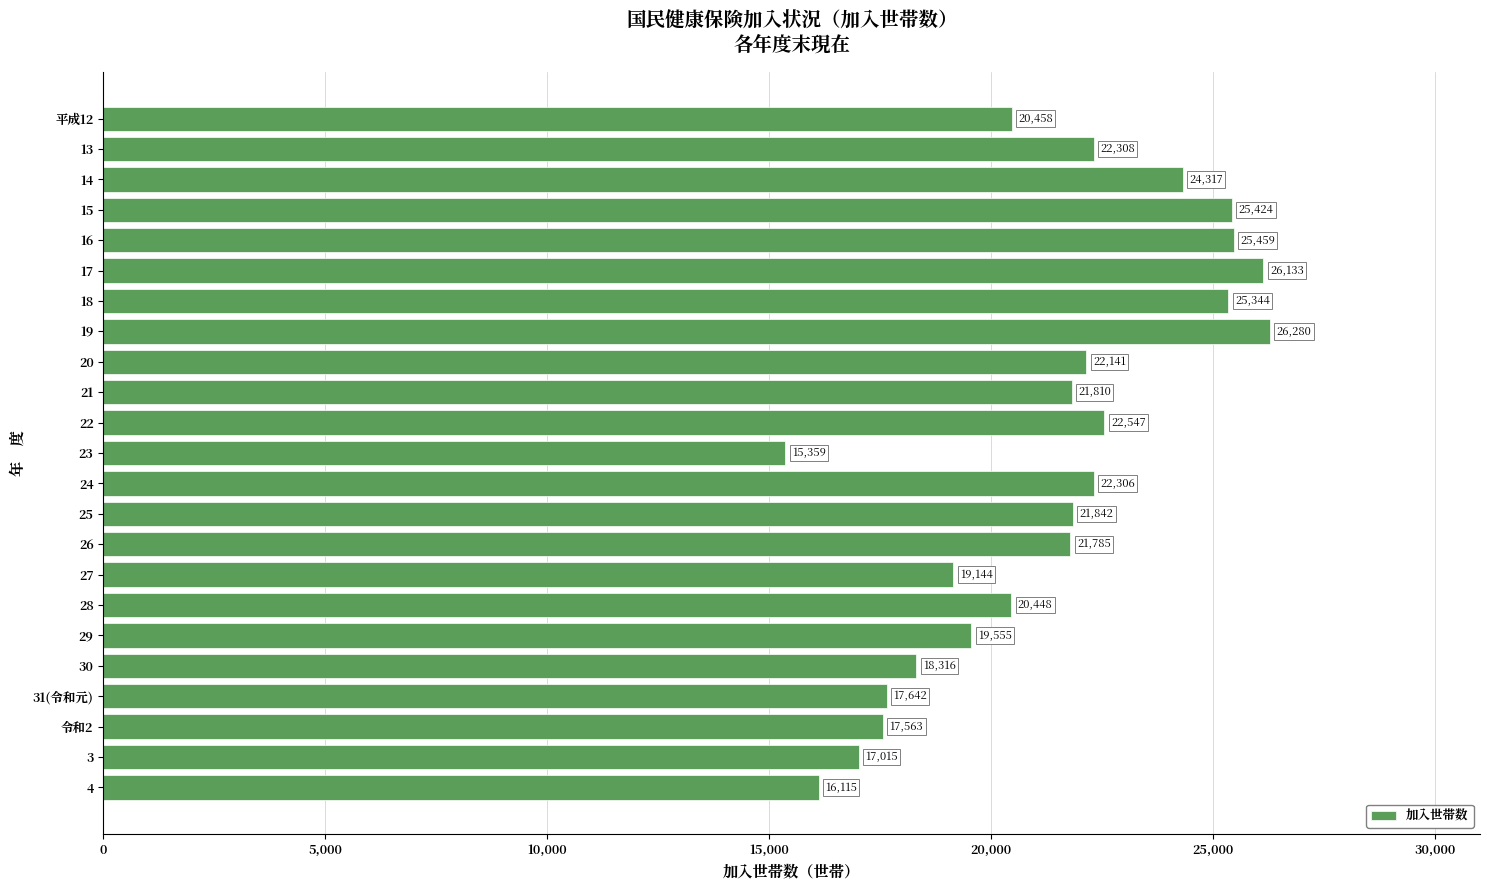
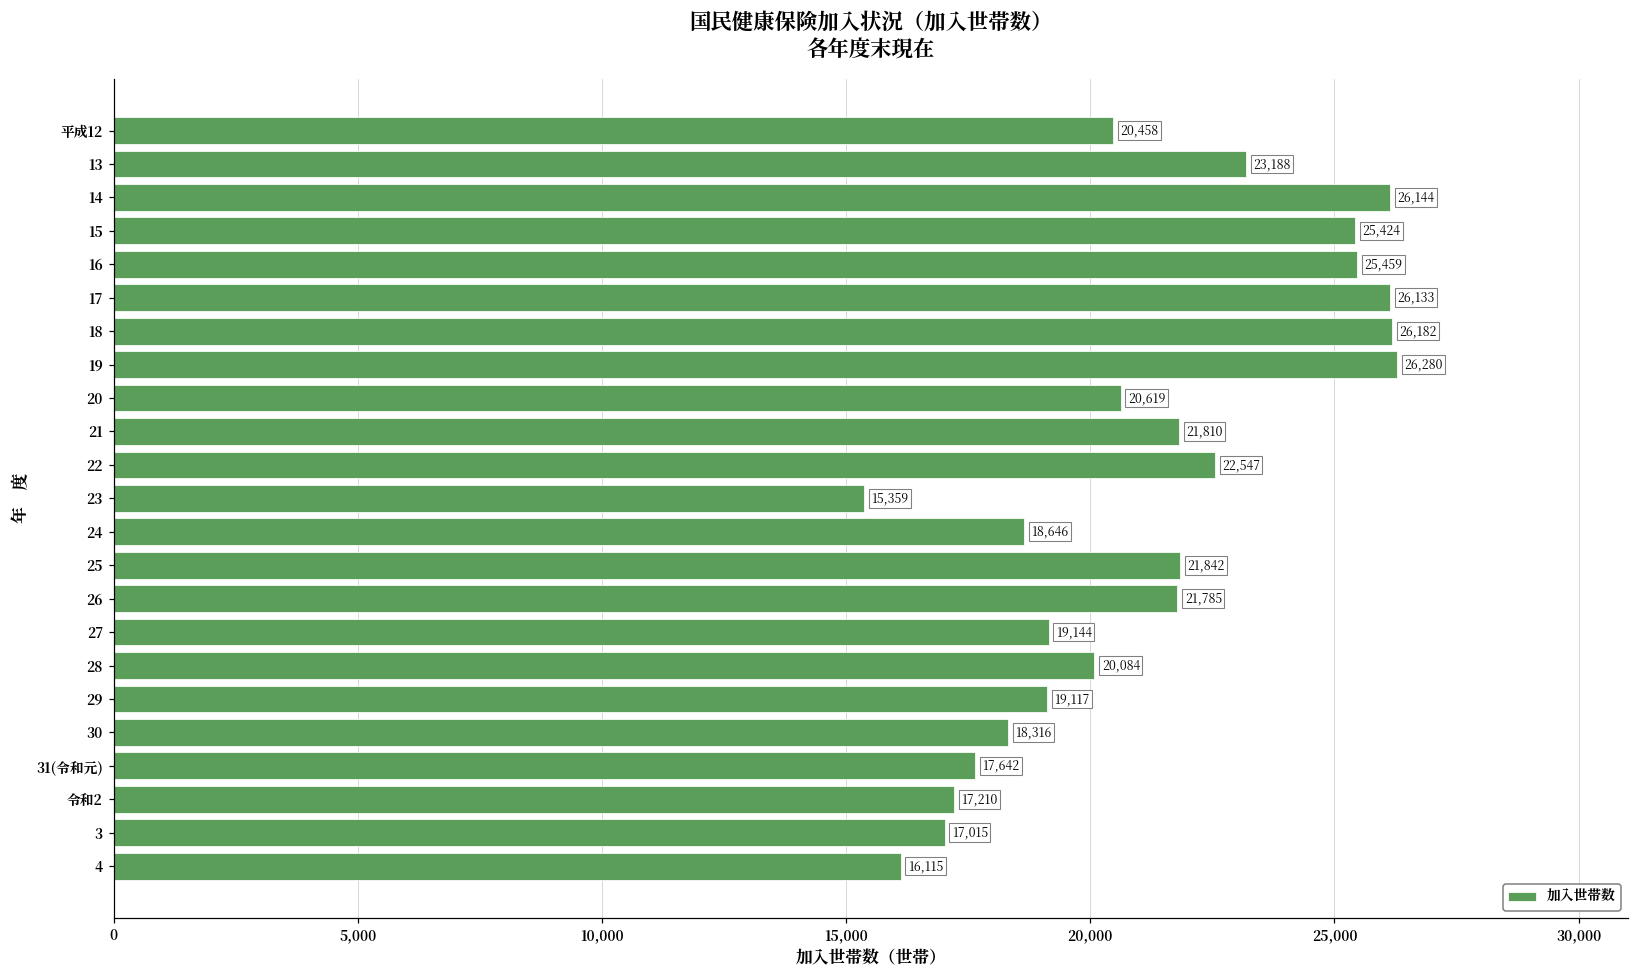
  {
-   "13": "22,308",
-   "14": "24,317",
-   "18": "25,344",
-   "20": "22,141",
-   "24": "22,306",
-   "28": "20,448",
-   "29": "19,555",
-   "令和2": "17,563"
+   "13": "23,188",
+   "14": "26,144",
+   "18": "26,182",
+   "20": "20,619",
+   "24": "18,646",
+   "28": "20,084",
+   "29": "19,117",
+   "令和2": "17,210"
  }
